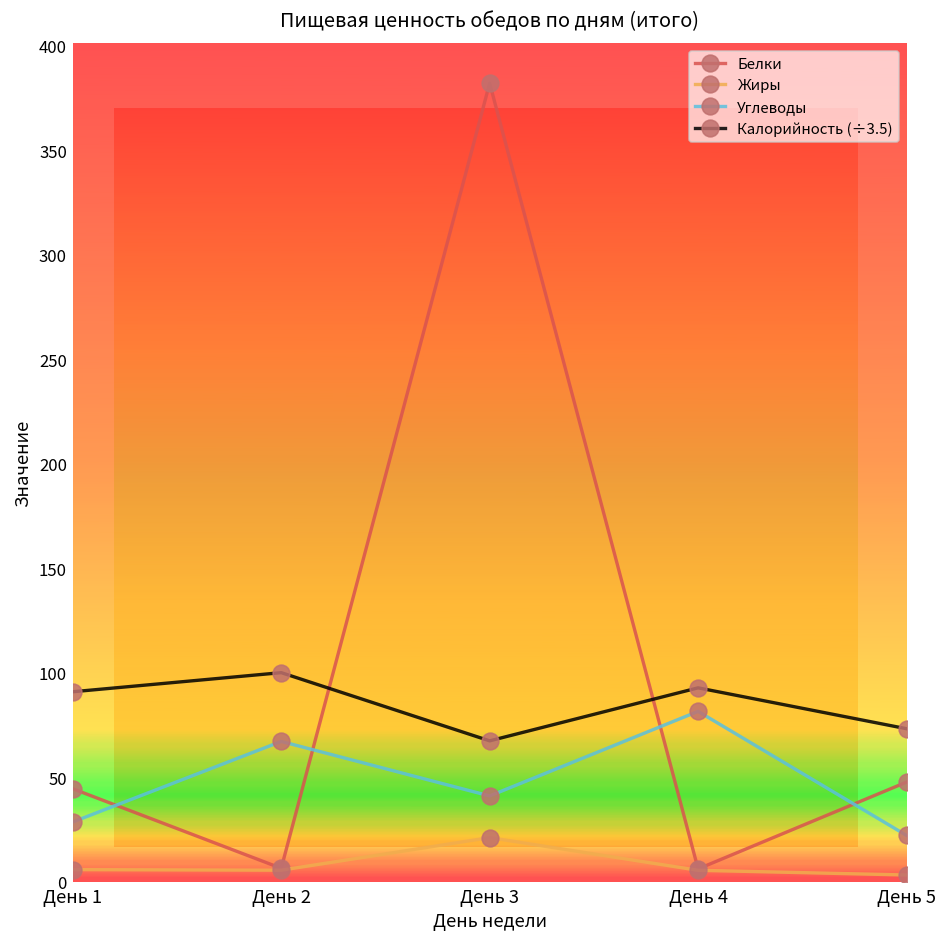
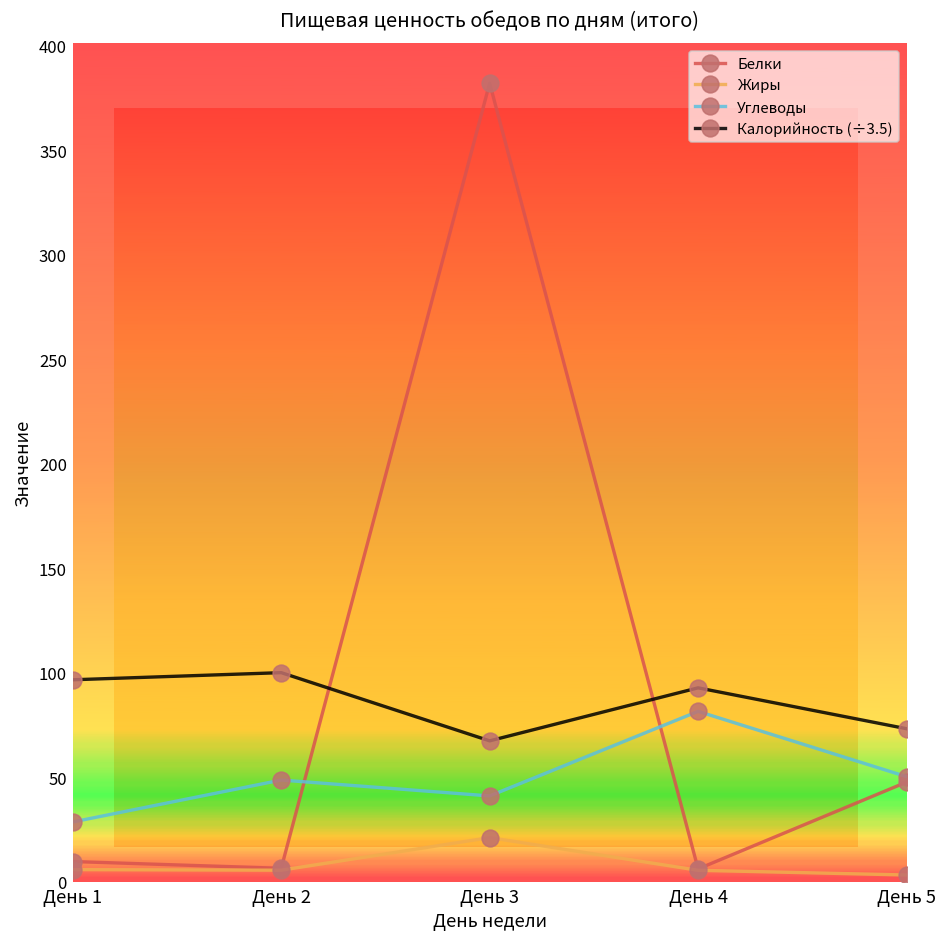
  {
    "Белки": {
-     "День 1": 44,
+     "День 1": 10,
      "День 3": 382,
      "День 5": 48
    },
    "Жиры": {
      "День 1": 6,
      "День 3": 21,
      "День 5": 3
    },
    "Углеводы": {
      "День 1": 29,
-     "День 2": 67,
+     "День 2": 49,
      "День 3": 41,
      "День 4": 81,
-     "День 5": 22
+     "День 5": 50
    },
    "Калорийность (÷3.5)": {
-     "День 1": 91,
+     "День 1": 97,
      "День 2": 100,
      "День 3": 67,
      "День 4": 93,
      "День 5": 73
    }
  }
